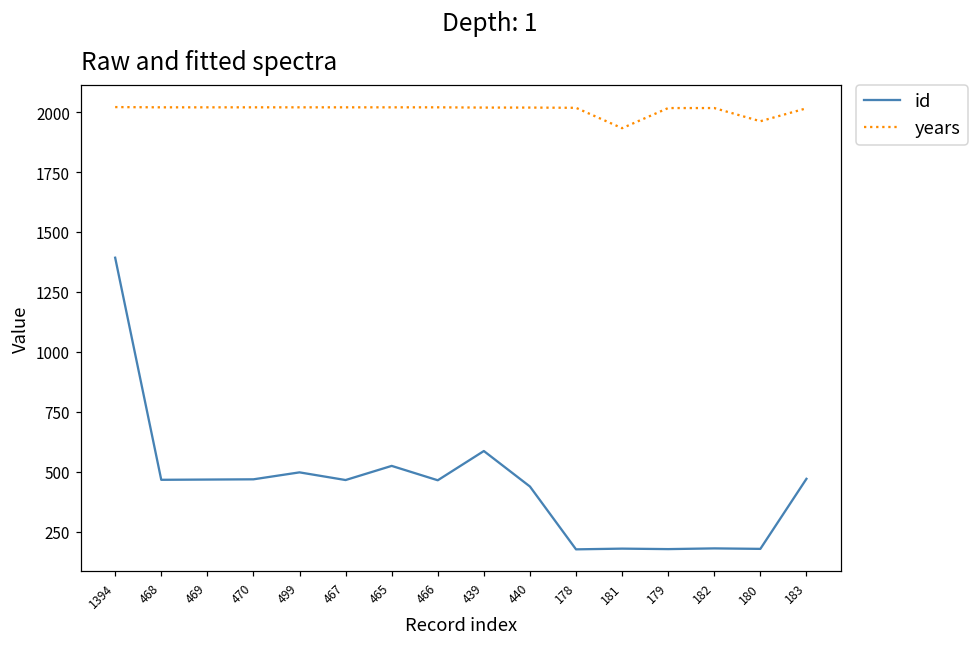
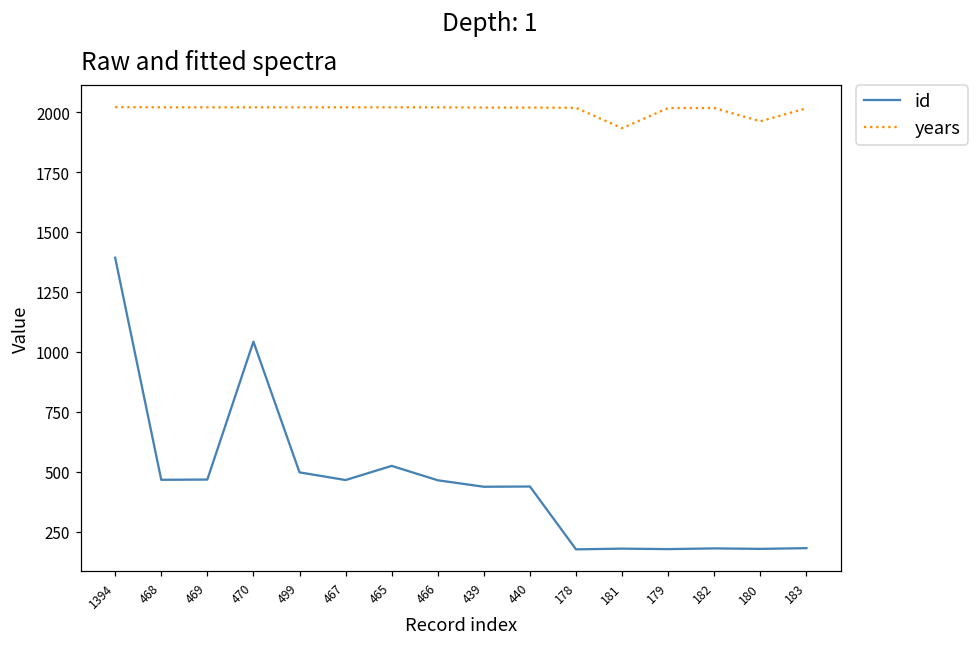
  {
    "id": {
      "1394": 1390,
      "468": 470,
      "469": 470,
-     "470": 470,
+     "470": 1040,
      "499": 500,
      "467": 470,
      "465": 530,
      "466": 470,
-     "439": 590,
+     "439": 440,
      "440": 440,
      "178": 180,
      "181": 180,
      "179": 180,
      "182": 180,
      "180": 180,
-     "183": 470
+     "183": 180
    },
    "years": {
      "1394": 2020,
      "468": 2020,
      "469": 2020,
      "470": 2020,
      "499": 2020,
      "467": 2020,
      "465": 2020,
      "466": 2020,
      "439": 2020,
      "440": 2020,
      "178": 2020,
      "181": 1930,
      "179": 2020,
      "182": 2020,
      "180": 1960,
      "183": 2020
    }
  }
